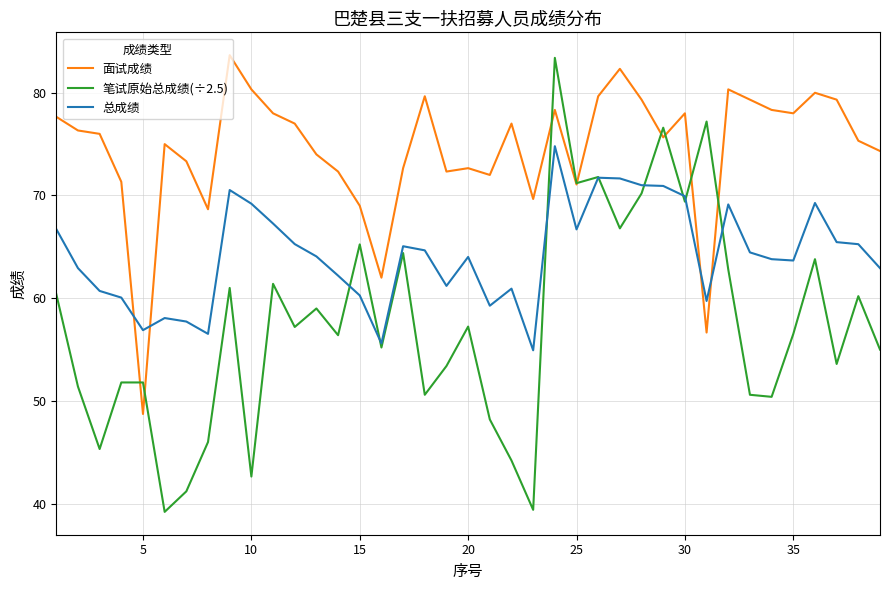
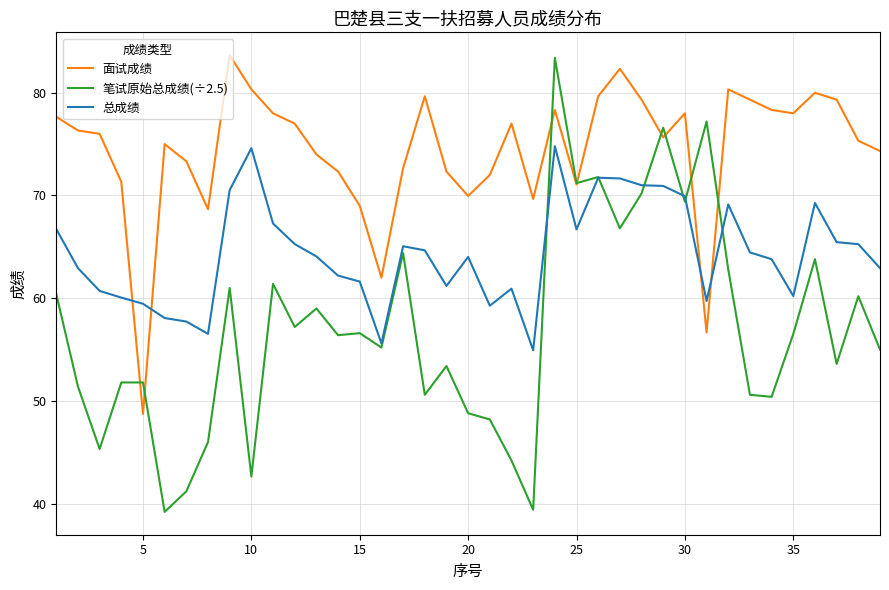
  {
    "面试成绩": {
      "5": 48.7,
      "10": 80.3,
      "15": 69.0,
-     "20": 72.7,
+     "20": 70.0,
      "30": 78.0,
      "35": 78.0
    },
    "笔试原始总成绩(÷2.5)": {
      "5": 51.8,
      "10": 42.6,
-     "15": 65.2,
-     "20": 57.2,
+     "15": 56.6,
+     "20": 48.8,
      "30": 69.4,
      "35": 56.5
    },
    "总成绩": {
-     "5": 56.9,
-     "10": 69.2,
-     "15": 60.3,
+     "5": 59.5,
+     "10": 74.6,
+     "15": 61.6,
      "20": 64.0,
      "25": 66.7,
      "30": 69.9,
-     "35": 63.7
+     "35": 60.2
    }
  }
